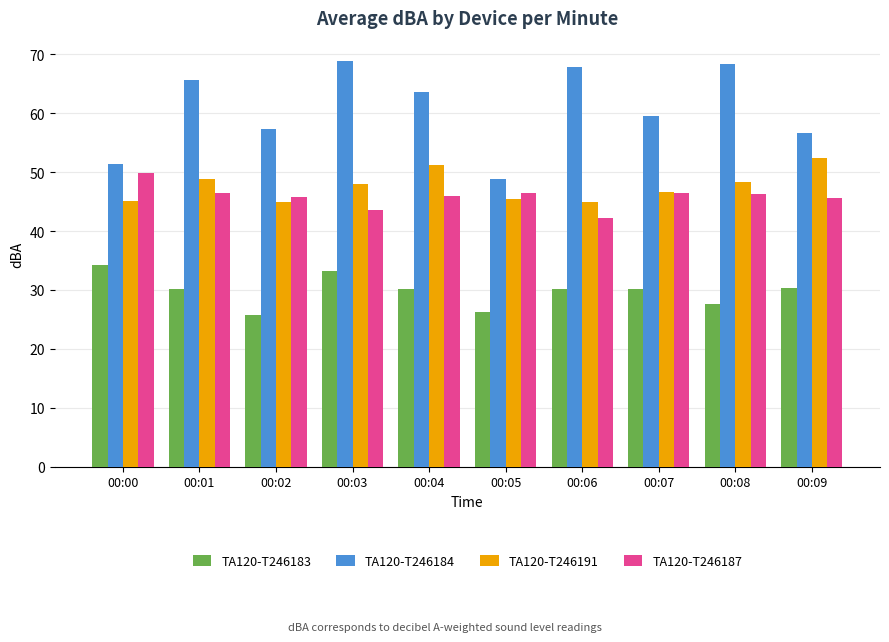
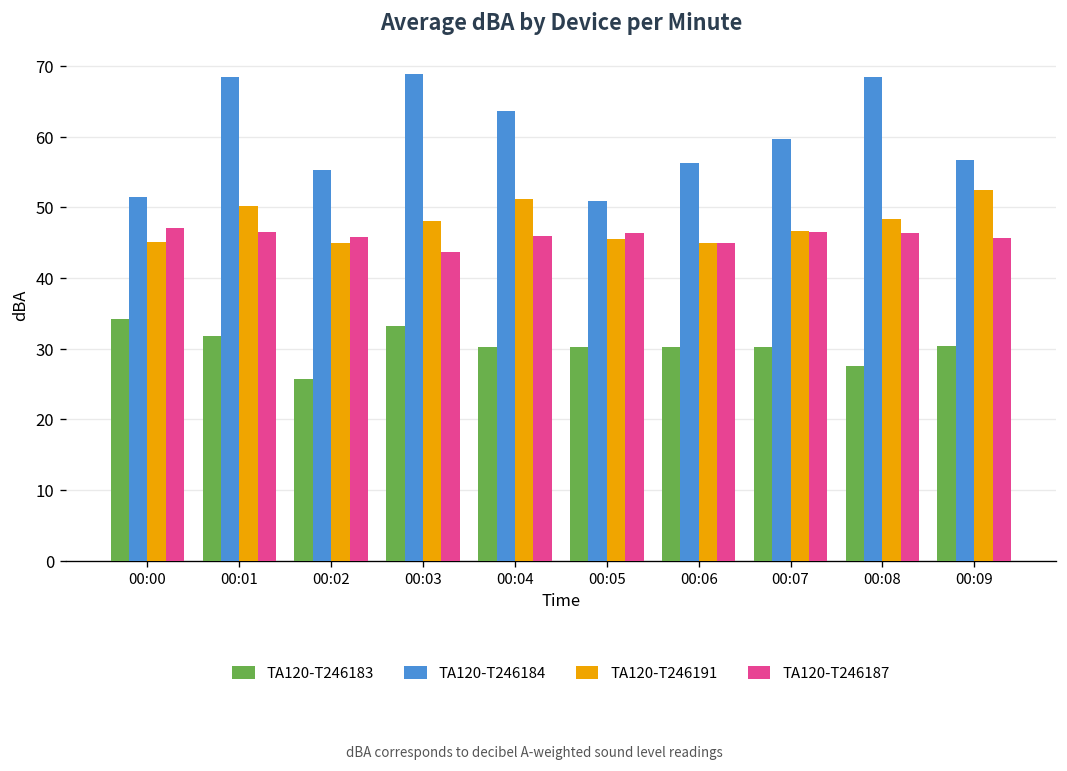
  {
    "TA120-T246183": {
      "00:00": 34,
-     "00:01": 30,
+     "00:01": 32,
      "00:02": 26,
      "00:03": 33,
      "00:04": 30,
-     "00:05": 26,
+     "00:05": 30,
      "00:06": 30,
      "00:07": 30,
      "00:08": 28,
      "00:09": 30
    },
    "TA120-T246184": {
      "00:00": 51,
-     "00:01": 66,
-     "00:02": 57,
+     "00:01": 69,
+     "00:02": 55,
      "00:03": 69,
      "00:04": 64,
-     "00:05": 49,
-     "00:06": 68,
+     "00:05": 51,
+     "00:06": 56,
      "00:07": 60,
      "00:08": 68,
      "00:09": 57
    },
    "TA120-T246191": {
      "00:00": 45,
-     "00:01": 49,
+     "00:01": 50,
      "00:02": 45,
      "00:03": 48,
      "00:04": 51,
      "00:05": 46,
      "00:06": 45,
      "00:07": 47,
      "00:08": 48,
      "00:09": 52
    },
    "TA120-T246187": {
-     "00:00": 50,
+     "00:00": 47,
      "00:01": 47,
      "00:02": 46,
      "00:03": 44,
      "00:04": 46,
      "00:05": 46,
-     "00:06": 42,
+     "00:06": 45,
      "00:07": 47,
      "00:08": 46,
      "00:09": 46
    }
  }
